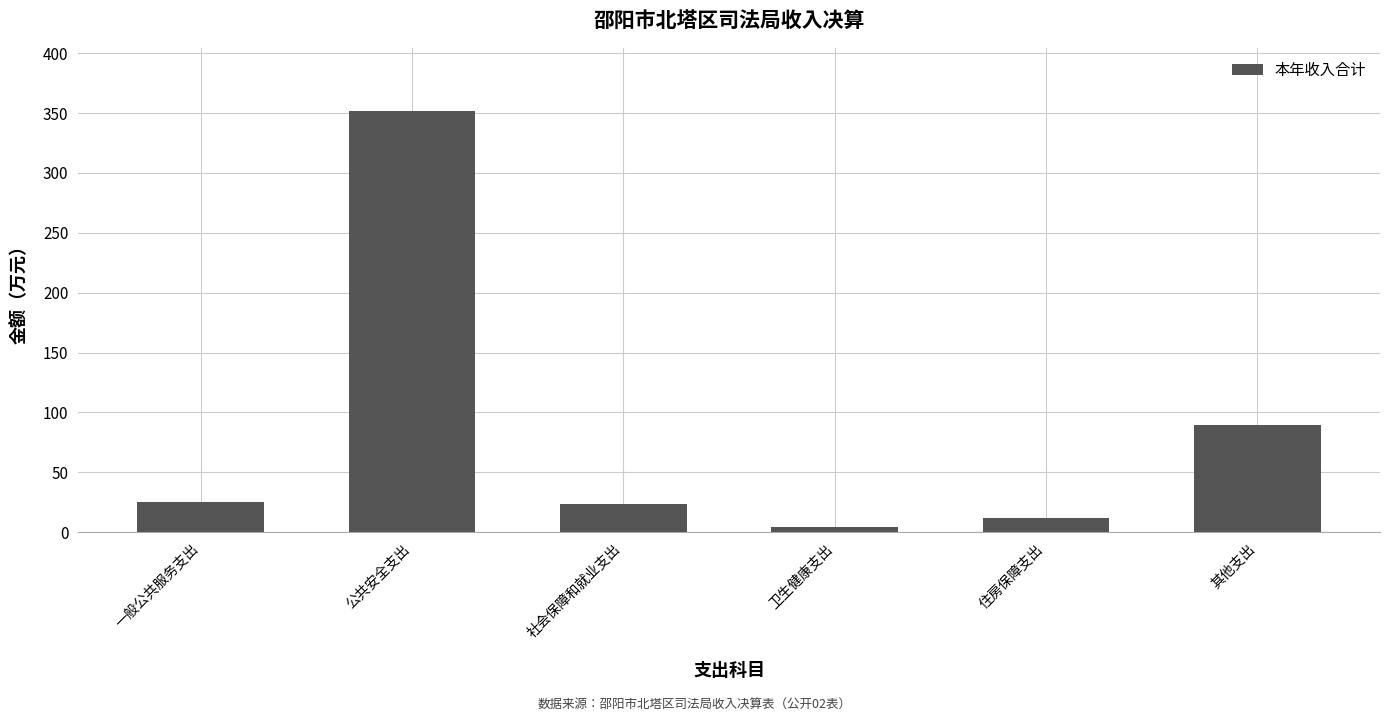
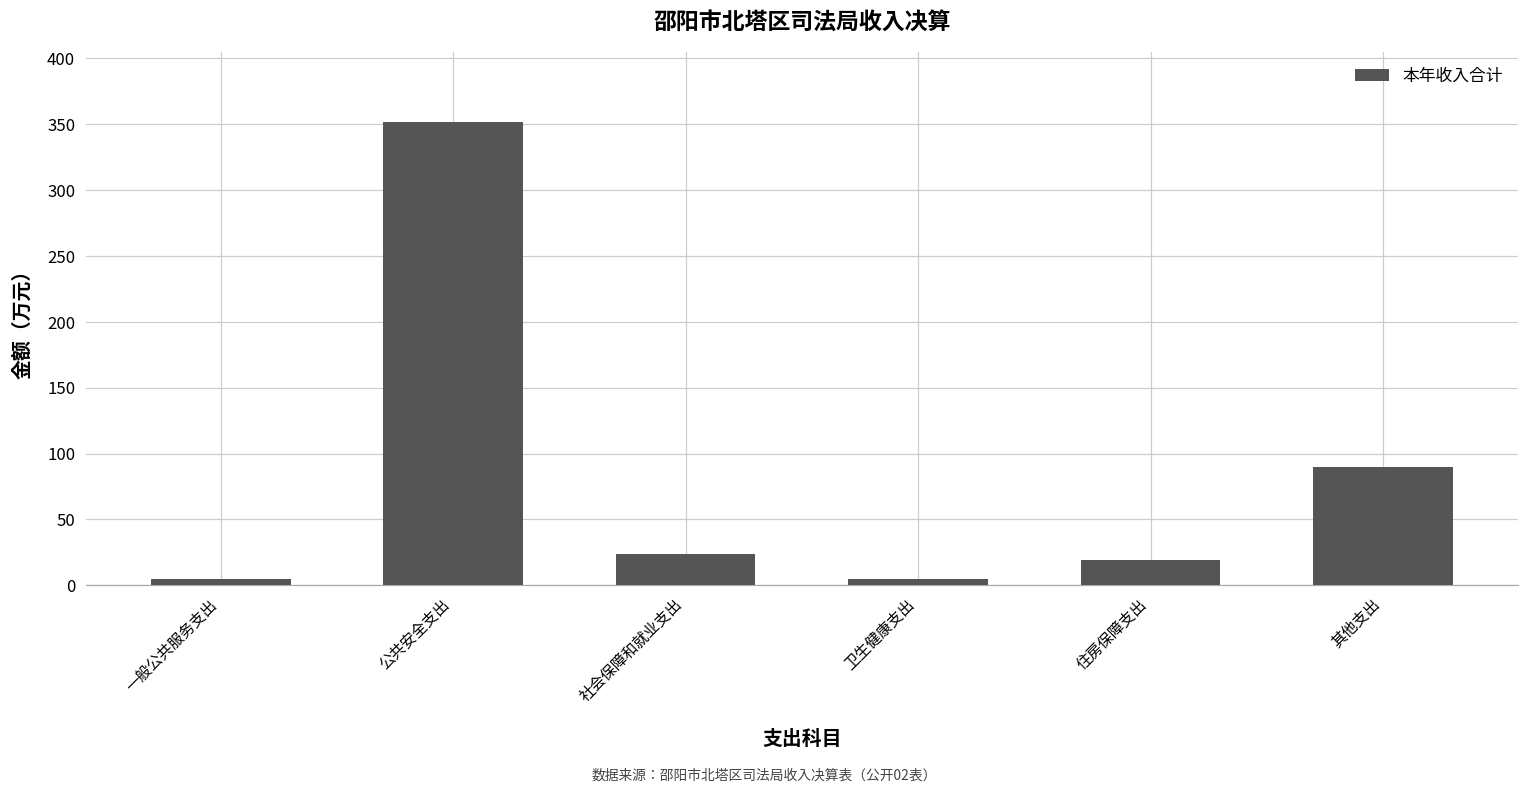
  {
-   "一般公共服务支出": 26,
+   "一般公共服务支出": 5,
    "公共安全支出": 352,
    "社会保障和就业支出": 23,
    "卫生健康支出": 4,
-   "住房保障支出": 12,
+   "住房保障支出": 19,
    "其他支出": 90
  }
